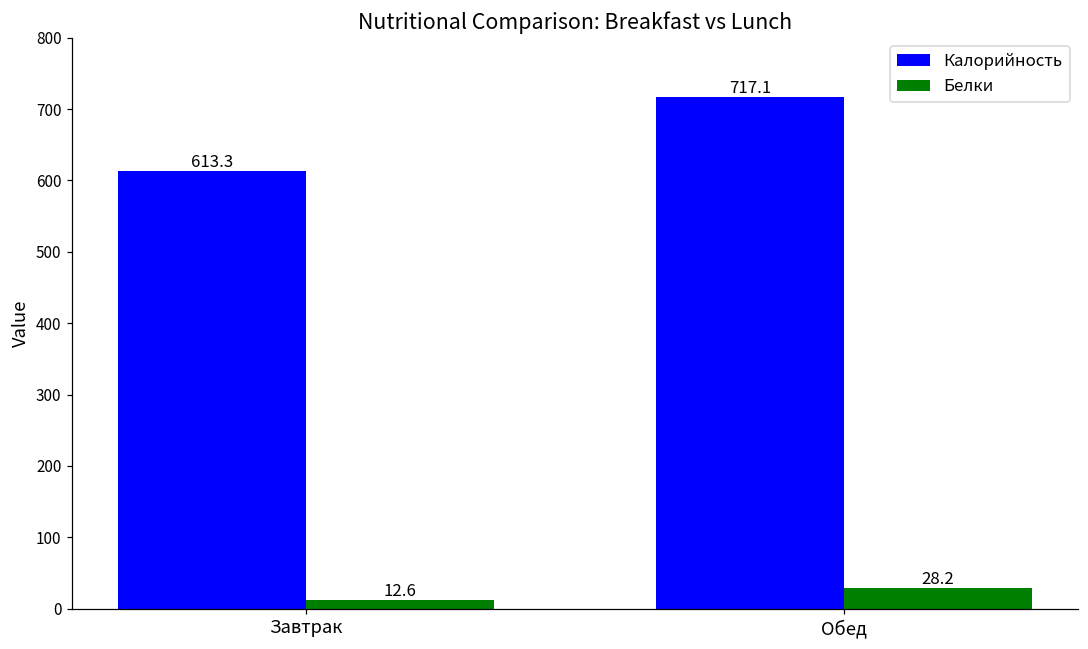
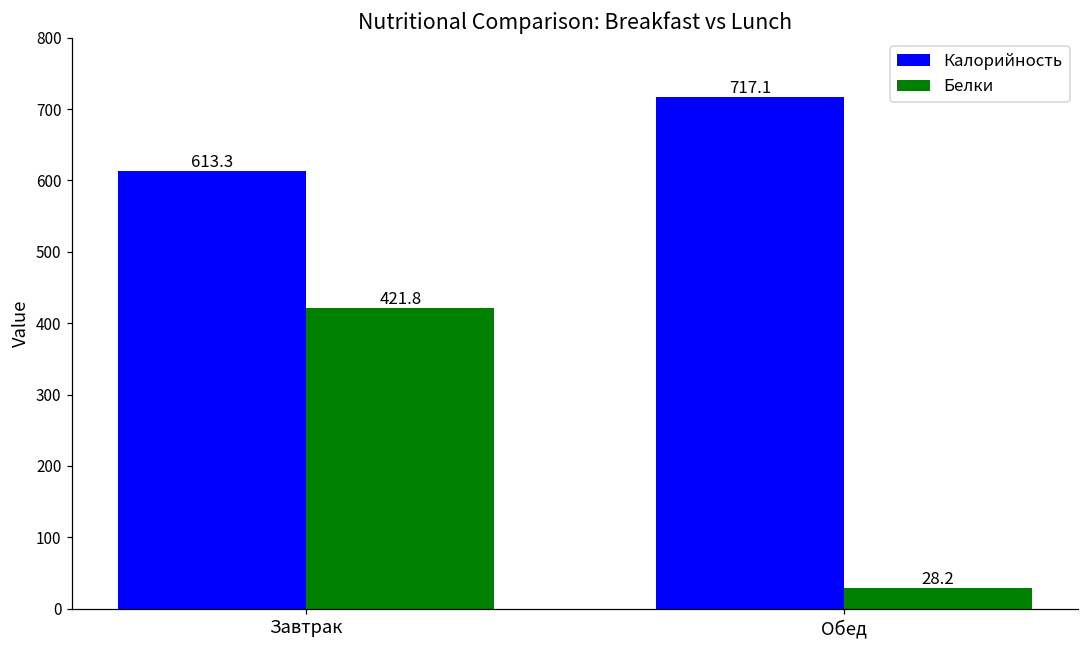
  {
    "Калорийность": {
      "Завтрак": 613.3,
      "Обед": 717.1
    },
    "Белки": {
-     "Завтрак": 12.6,
+     "Завтрак": 421.8,
      "Обед": 28.2
    }
  }
